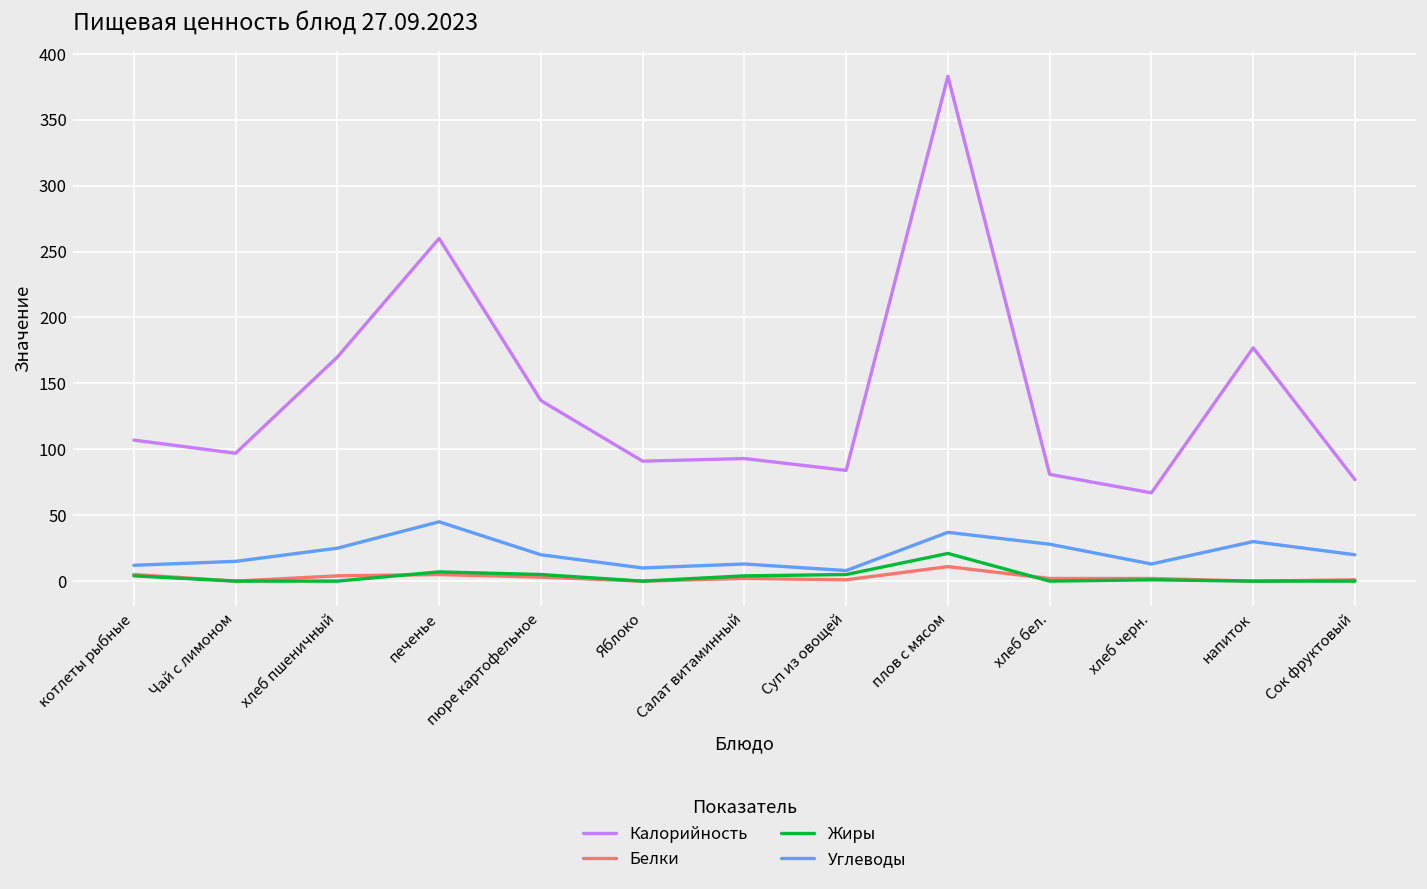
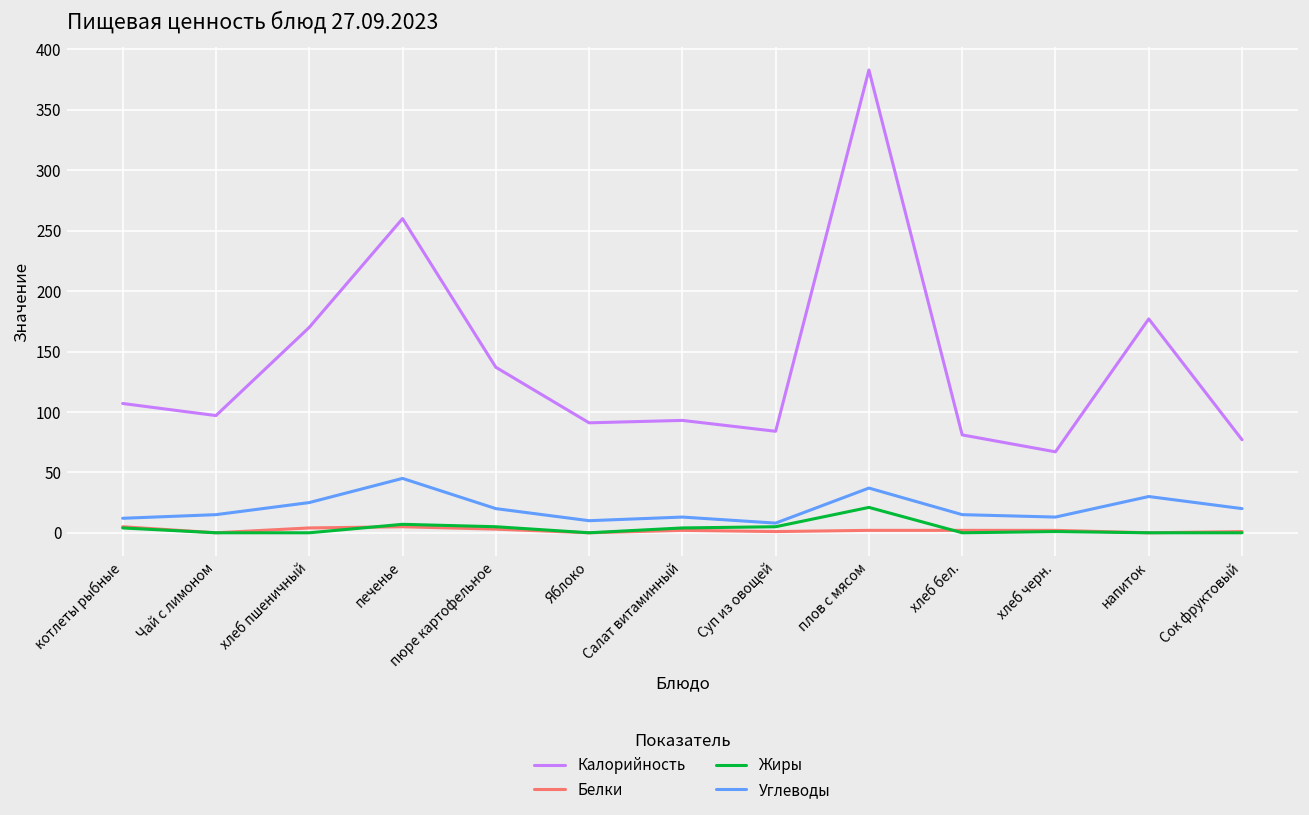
  {
    "Калорийность": {
      "котлеты рыбные": 107,
      "Чай с лимоном": 97,
      "хлеб пшеничный": 170,
      "печенье": 260,
      "пюре картофельное": 137,
      "Яблоко": 91,
      "Салат витаминный": 93,
      "Суп из овощей": 84,
      "плов с мясом": 383,
      "хлеб бел.": 81,
      "хлеб черн.": 67,
      "напиток": 177,
      "Сок фруктовый": 77
    },
    "Белки": {
      "хлеб пшеничный": 4,
      "Суп из овощей": 1,
-     "плов с мясом": 11
+     "плов с мясом": 2
    },
    "Жиры": {
      "хлеб пшеничный": 0,
      "Суп из овощей": 5,
      "плов с мясом": 21
    },
    "Углеводы": {
      "котлеты рыбные": 12,
      "Чай с лимоном": 15,
      "хлеб пшеничный": 25,
      "печенье": 45,
      "пюре картофельное": 20,
      "Яблоко": 10,
      "Салат витаминный": 13,
      "Суп из овощей": 8,
      "плов с мясом": 37,
-     "хлеб бел.": 28,
+     "хлеб бел.": 15,
      "хлеб черн.": 13,
      "напиток": 30,
      "Сок фруктовый": 20
    }
  }
